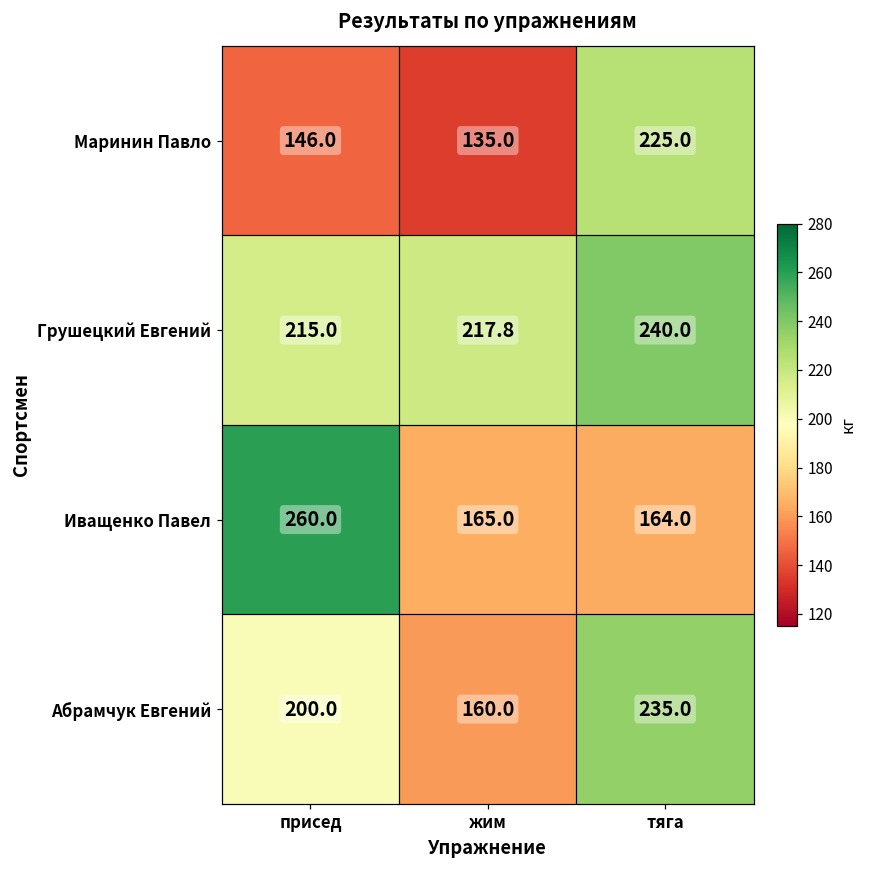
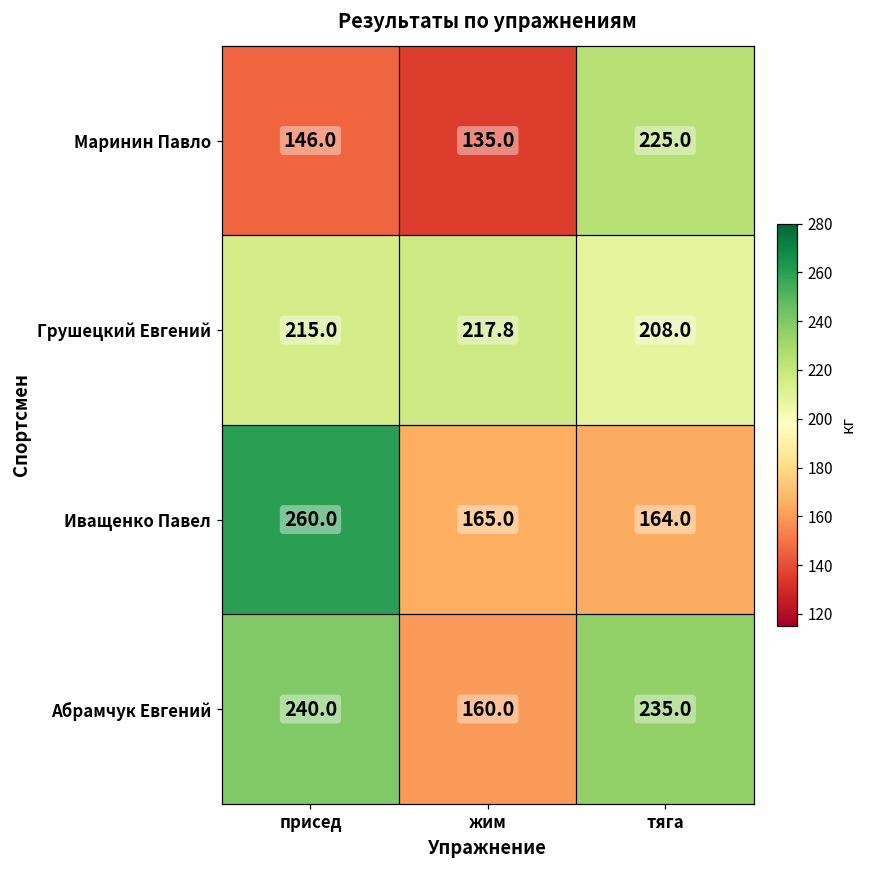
  {
    "Грушецкий Евгений": {
-     "тяга": 240.0
+     "тяга": 208.0
    },
    "Абрамчук Евгений": {
-     "присед": 200.0
+     "присед": 240.0
    }
  }
